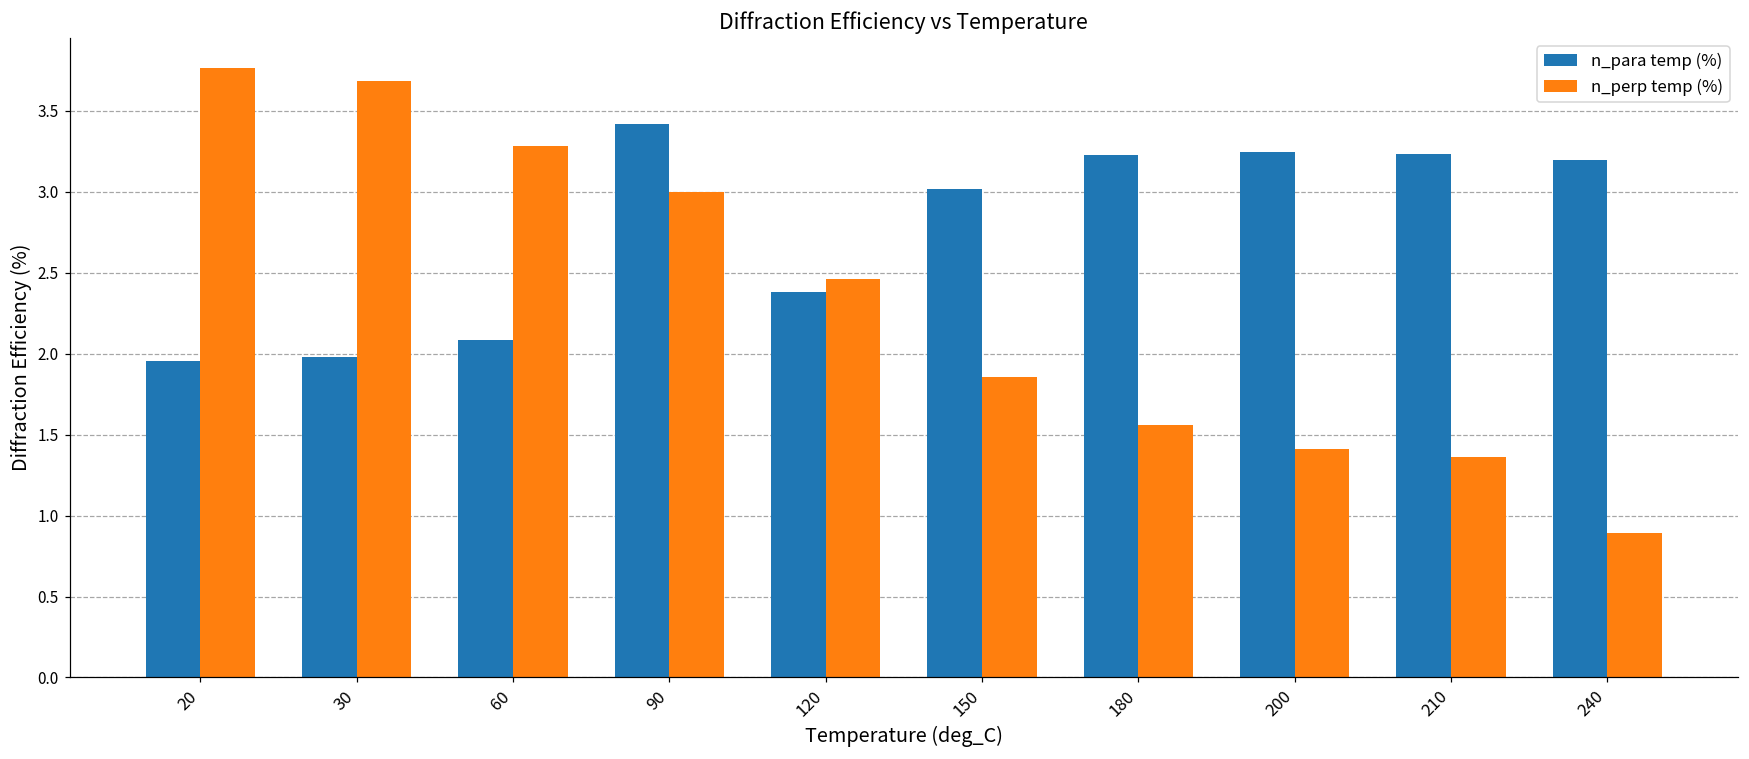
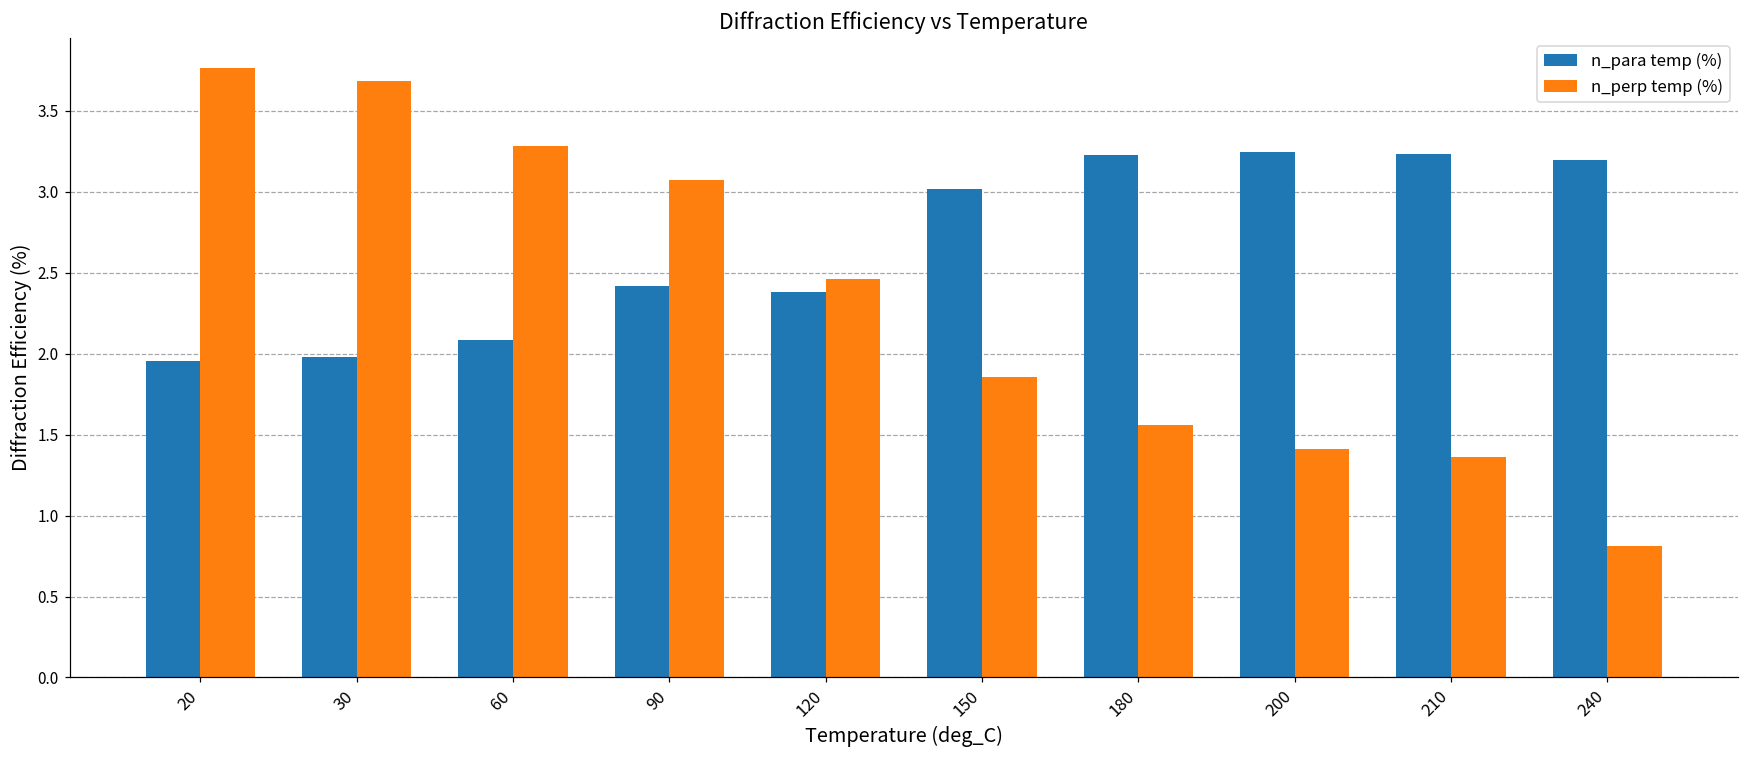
  {
    "n_para temp (%)": {
      "20": 1.95,
      "30": 1.98,
      "60": 2.09,
-     "90": 3.42,
+     "90": 2.42,
      "120": 2.38,
      "150": 3.02,
      "180": 3.22,
      "200": 3.24,
      "210": 3.24,
      "240": 3.20
    },
    "n_perp temp (%)": {
      "20": 3.76,
      "30": 3.68,
      "60": 3.28,
-     "90": 3.00,
+     "90": 3.07,
      "120": 2.46,
      "150": 1.85,
      "180": 1.56,
      "200": 1.41,
      "210": 1.36,
-     "240": 0.89
+     "240": 0.81
    }
  }
